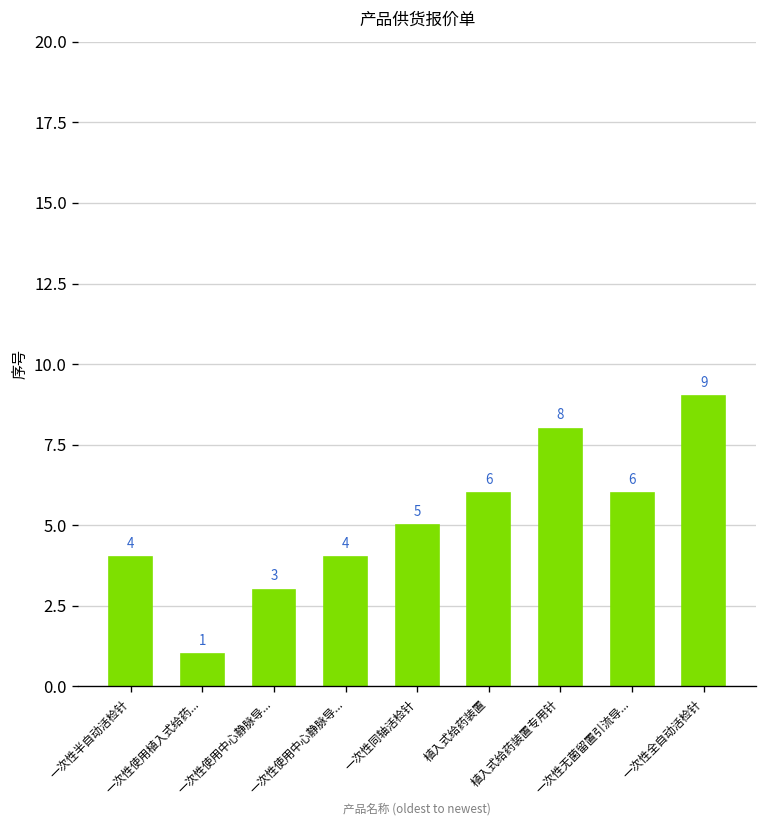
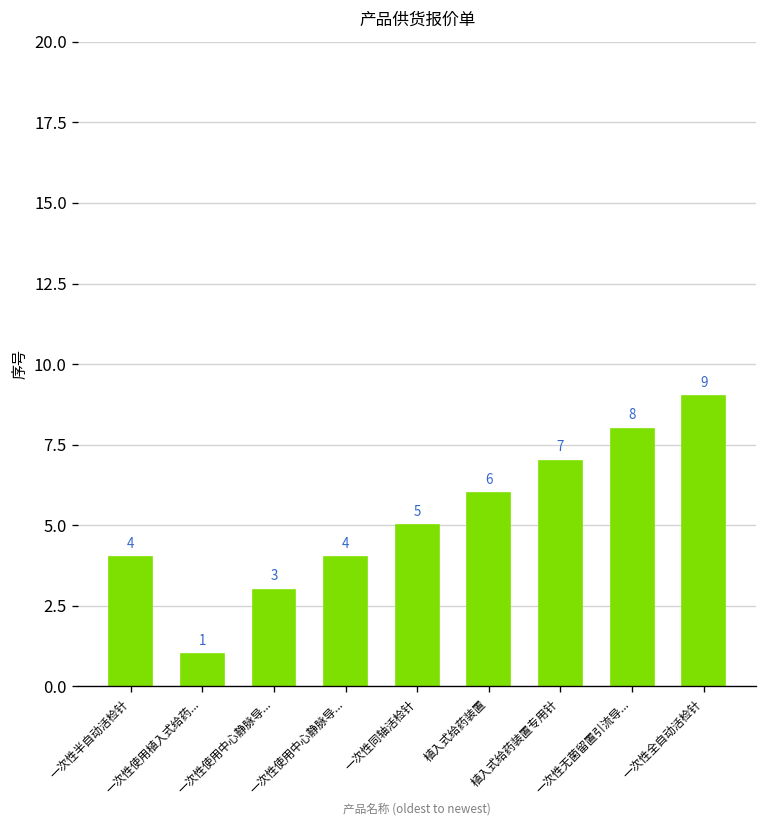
  {
    "一次性半自动活检针": 4,
    "一次性使用植入式给药...": 1,
    "一次性同轴活检针": 5,
    "植入式给药装置": 6,
-   "植入式给药装置专用针": 8,
-   "一次性无菌留置引流导...": 6,
+   "植入式给药装置专用针": 7,
+   "一次性无菌留置引流导...": 8,
    "一次性全自动活检针": 9
  }
